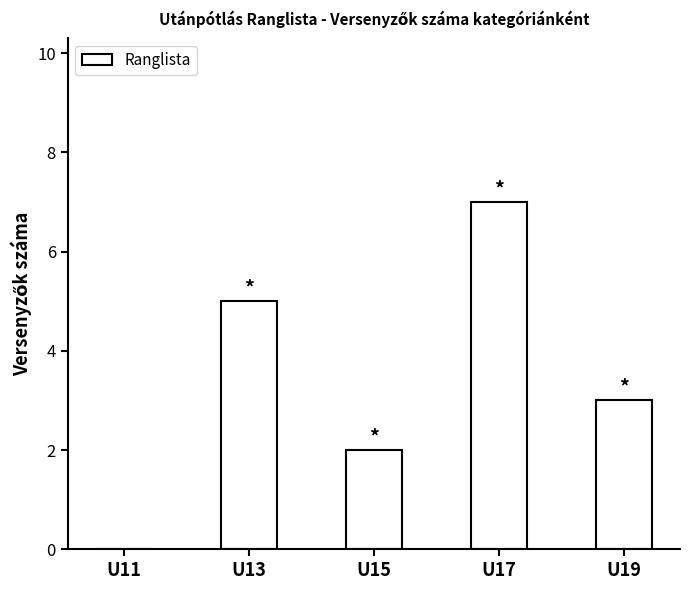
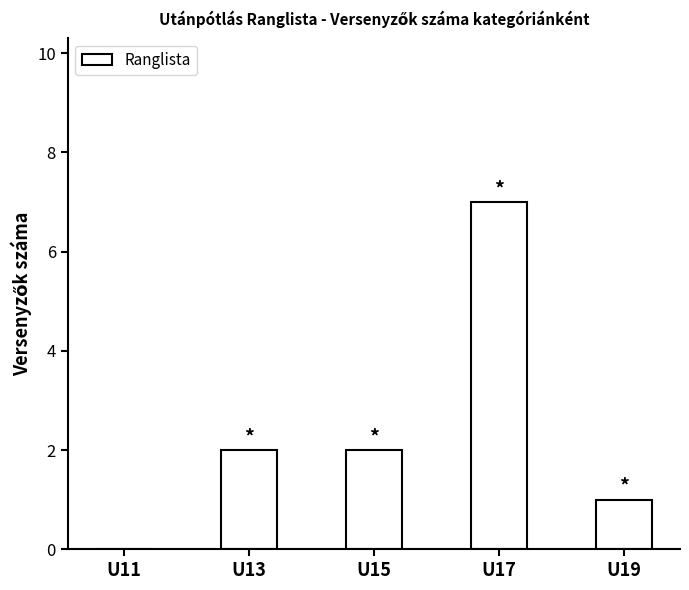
  {
    "U11": 0,
-   "U13": 5,
+   "U13": 2,
    "U15": 2,
    "U17": 7,
-   "U19": 3
+   "U19": 1
  }
